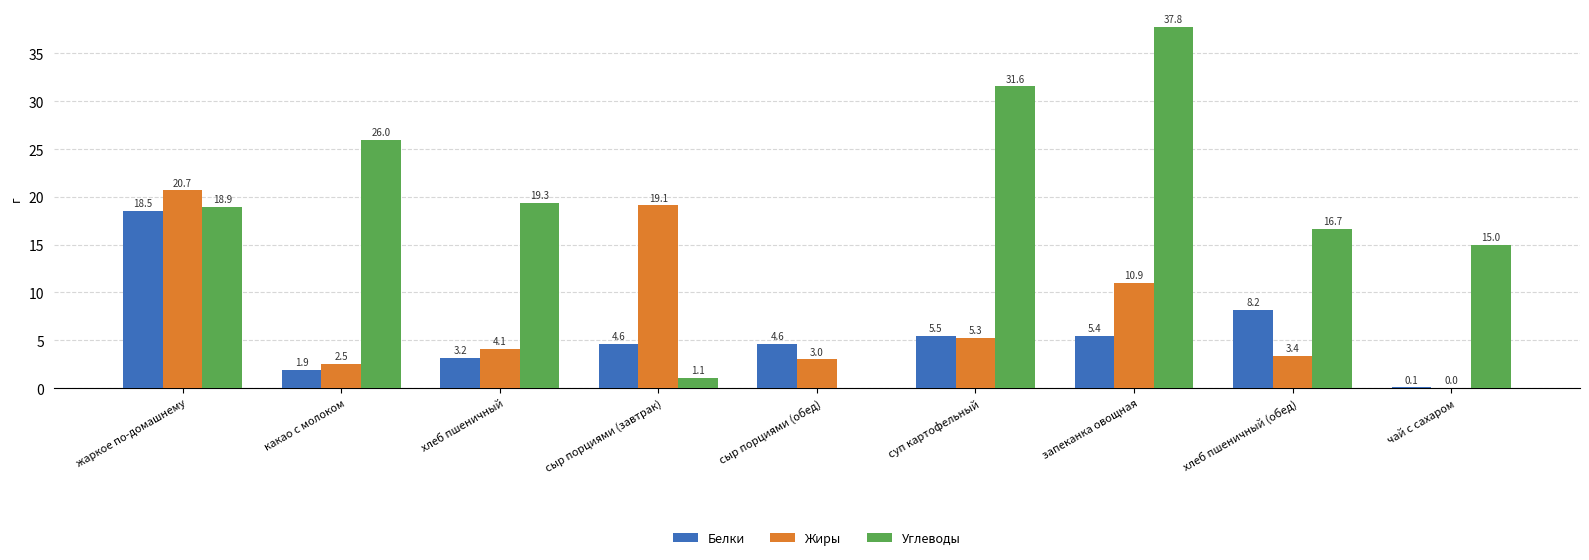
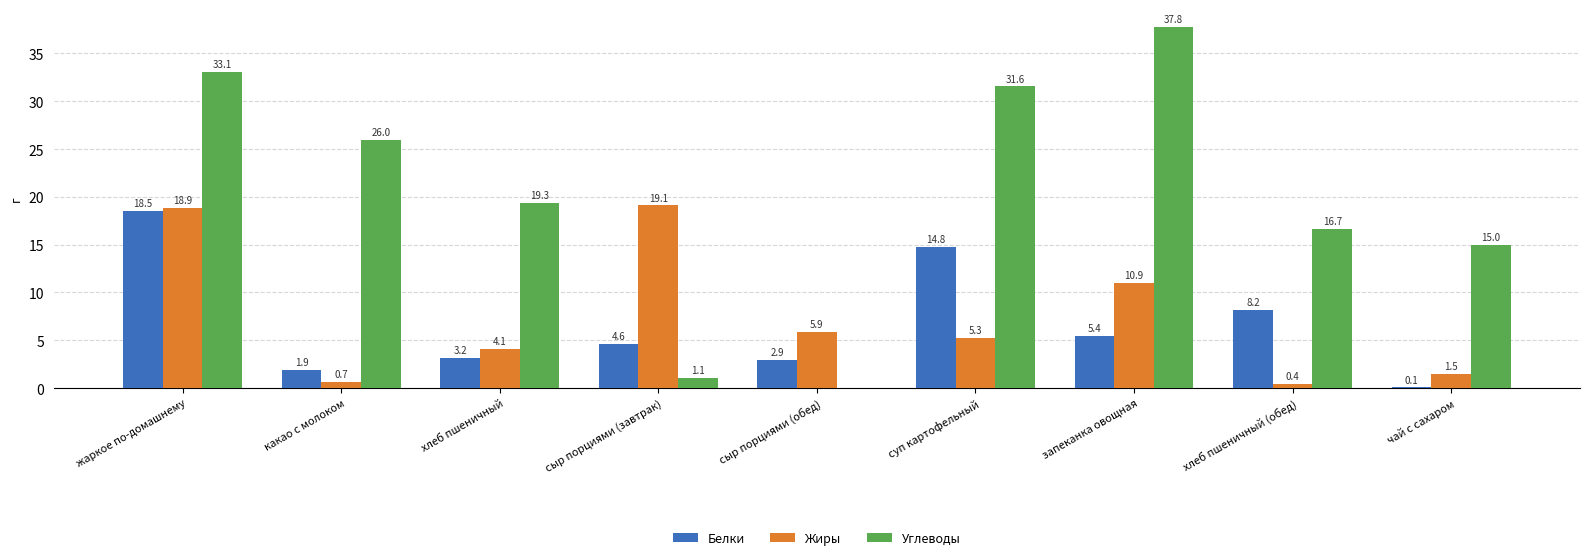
  {
    "Белки": {
      "жаркое по-домашнему": 18.5,
      "какао с молоком": 1.9,
      "хлеб пшеничный": 3.2,
      "сыр порциями (завтрак)": 4.6,
-     "сыр порциями (обед)": 4.6,
-     "суп картофельный": 5.5,
+     "сыр порциями (обед)": 2.9,
+     "суп картофельный": 14.8,
      "запеканка овощная": 5.4,
      "хлеб пшеничный (обед)": 8.2,
      "чай с сахаром": 0.1
    },
    "Жиры": {
-     "жаркое по-домашнему": 20.7,
-     "какао с молоком": 2.5,
+     "жаркое по-домашнему": 18.9,
+     "какао с молоком": 0.7,
      "хлеб пшеничный": 4.1,
      "сыр порциями (завтрак)": 19.1,
-     "сыр порциями (обед)": 3.0,
+     "сыр порциями (обед)": 5.9,
      "суп картофельный": 5.3,
      "запеканка овощная": 10.9,
-     "хлеб пшеничный (обед)": 3.4,
-     "чай с сахаром": 0.0
+     "хлеб пшеничный (обед)": 0.4,
+     "чай с сахаром": 1.5
    },
    "Углеводы": {
-     "жаркое по-домашнему": 18.9,
+     "жаркое по-домашнему": 33.1,
      "какао с молоком": 26.0,
      "хлеб пшеничный": 19.3,
      "сыр порциями (завтрак)": 1.1,
      "суп картофельный": 31.6,
      "запеканка овощная": 37.8,
      "хлеб пшеничный (обед)": 16.7,
      "чай с сахаром": 15.0
    }
  }
